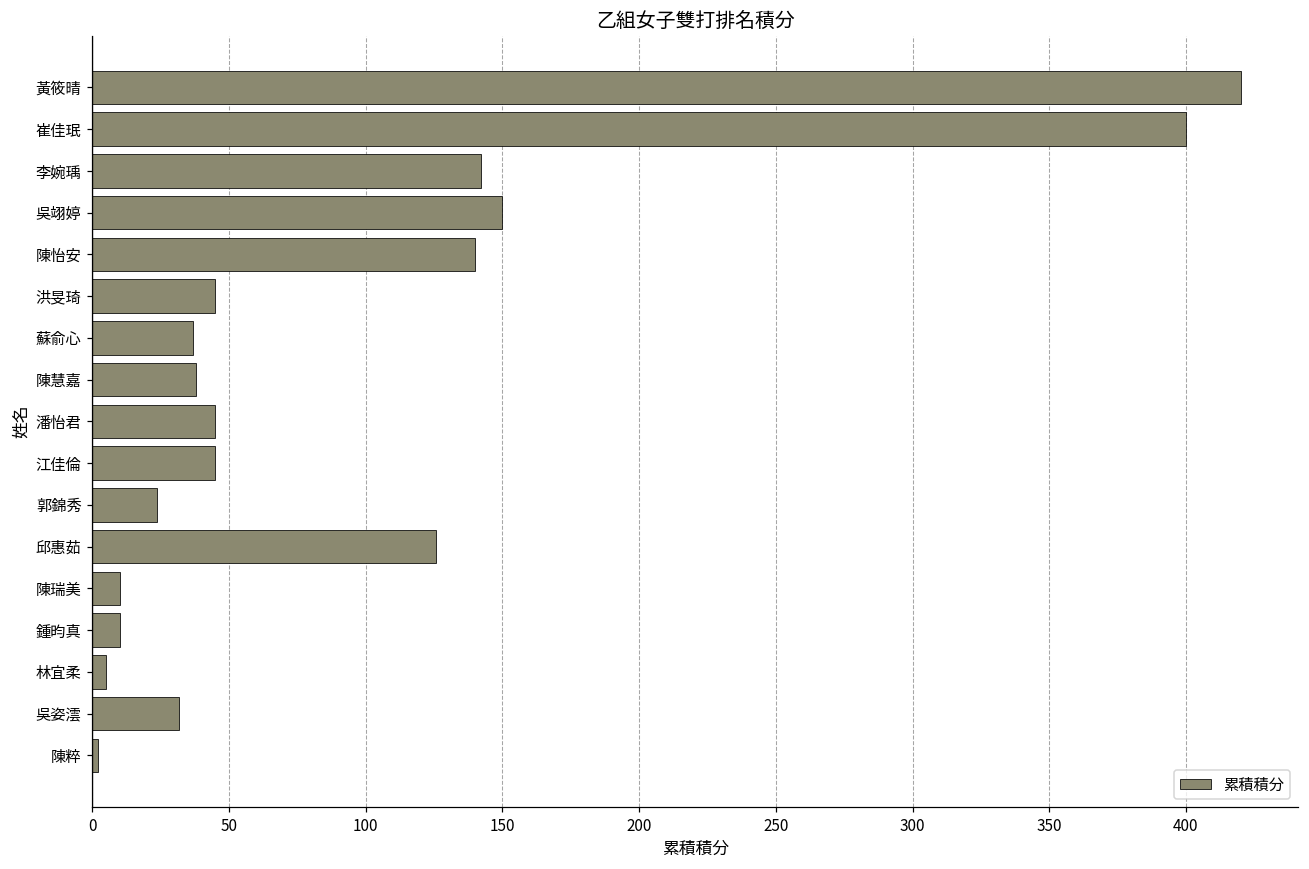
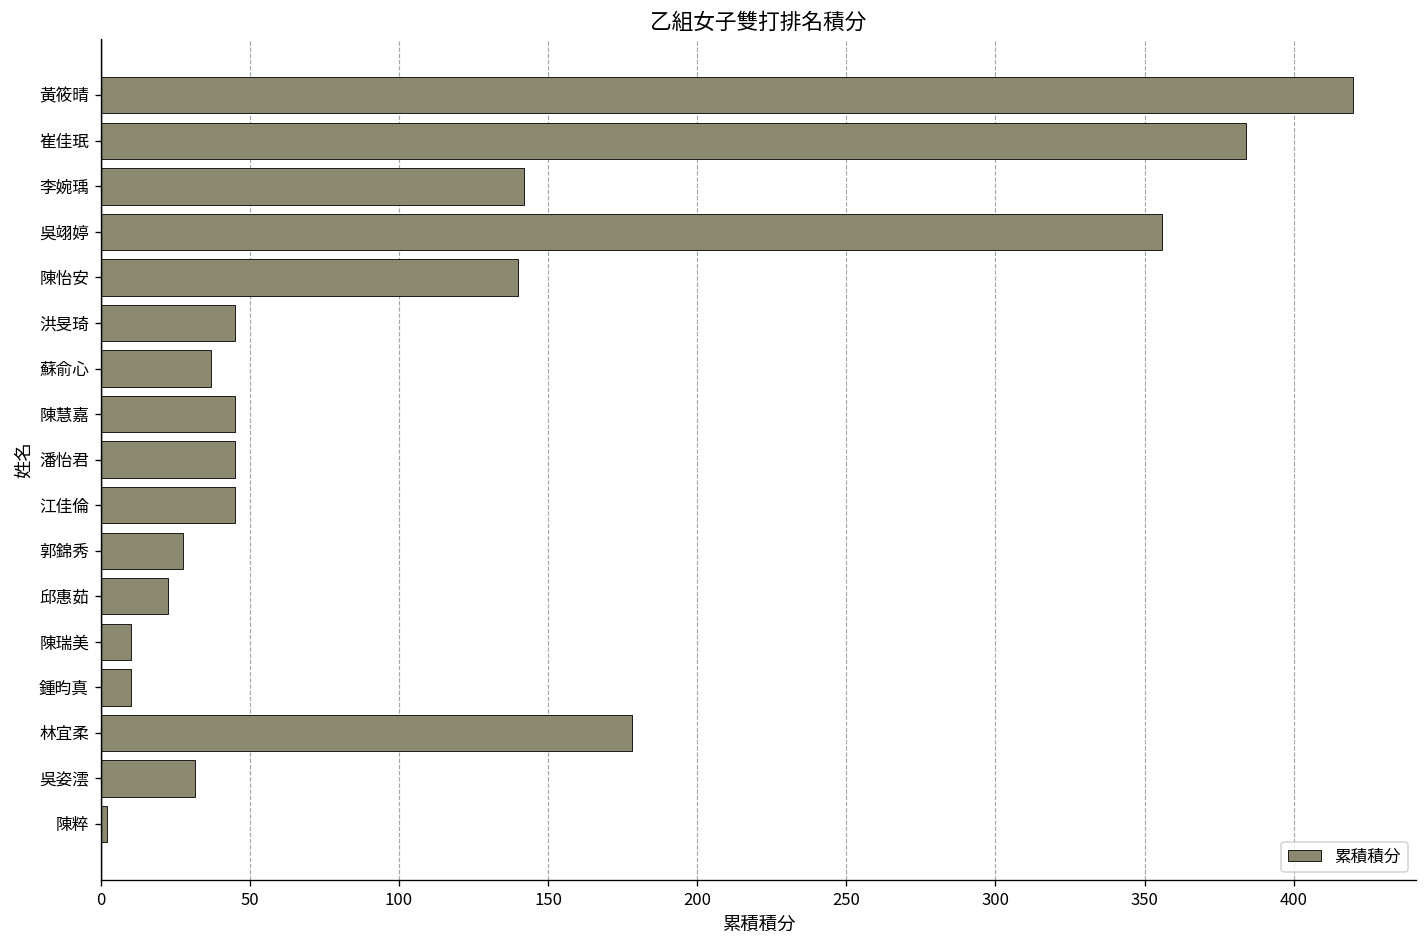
  {
    "黃筱晴": 420,
-   "崔佳珉": 400,
+   "崔佳珉": 384,
    "李婉瑀": 142,
-   "吳翊婷": 150,
+   "吳翊婷": 356,
    "陳怡安": 140,
    "洪旻琦": 45,
    "蘇俞心": 37,
-   "陳慧嘉": 38,
+   "陳慧嘉": 45,
    "潘怡君": 45,
    "江佳倫": 45,
-   "郭錦秀": 24,
-   "邱惠茹": 126,
+   "郭錦秀": 28,
+   "邱惠茹": 23,
    "陳瑞美": 10,
    "鍾昀真": 10,
-   "林宜柔": 5,
+   "林宜柔": 178,
    "吳姿澐": 32,
    "陳粹": 2
  }
